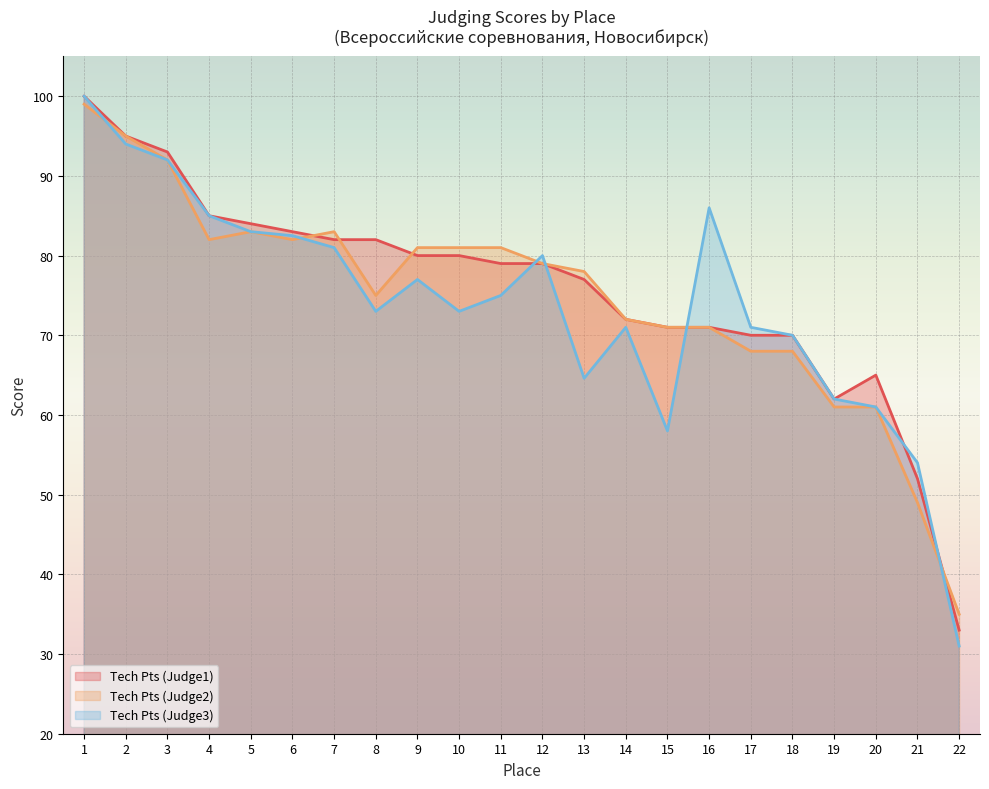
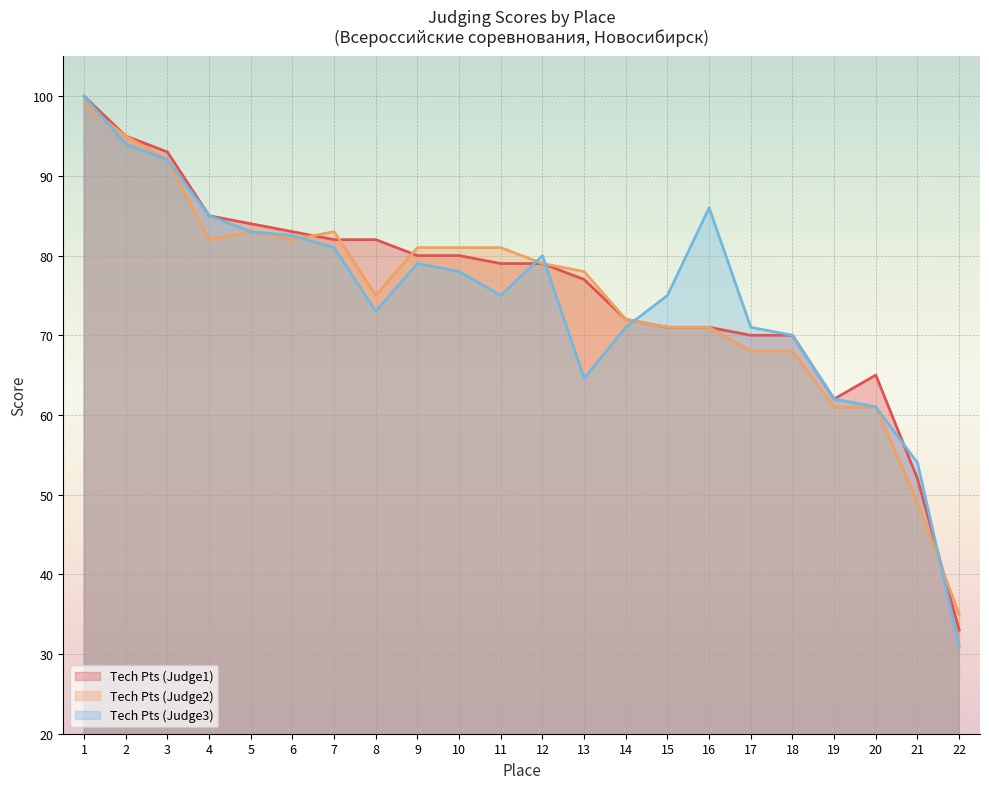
  {
    "Tech Pts (Judge3)": {
      "2": 94,
      "6": 83,
      "7": 81,
      "8": 73,
-     "9": 77,
-     "10": 73,
+     "9": 79,
+     "10": 78,
      "11": 75,
      "12": 80,
      "13": 65,
      "14": 71,
-     "15": 58,
+     "15": 75,
      "16": 86,
      "17": 71,
      "21": 54,
      "22": 31
    }
  }
